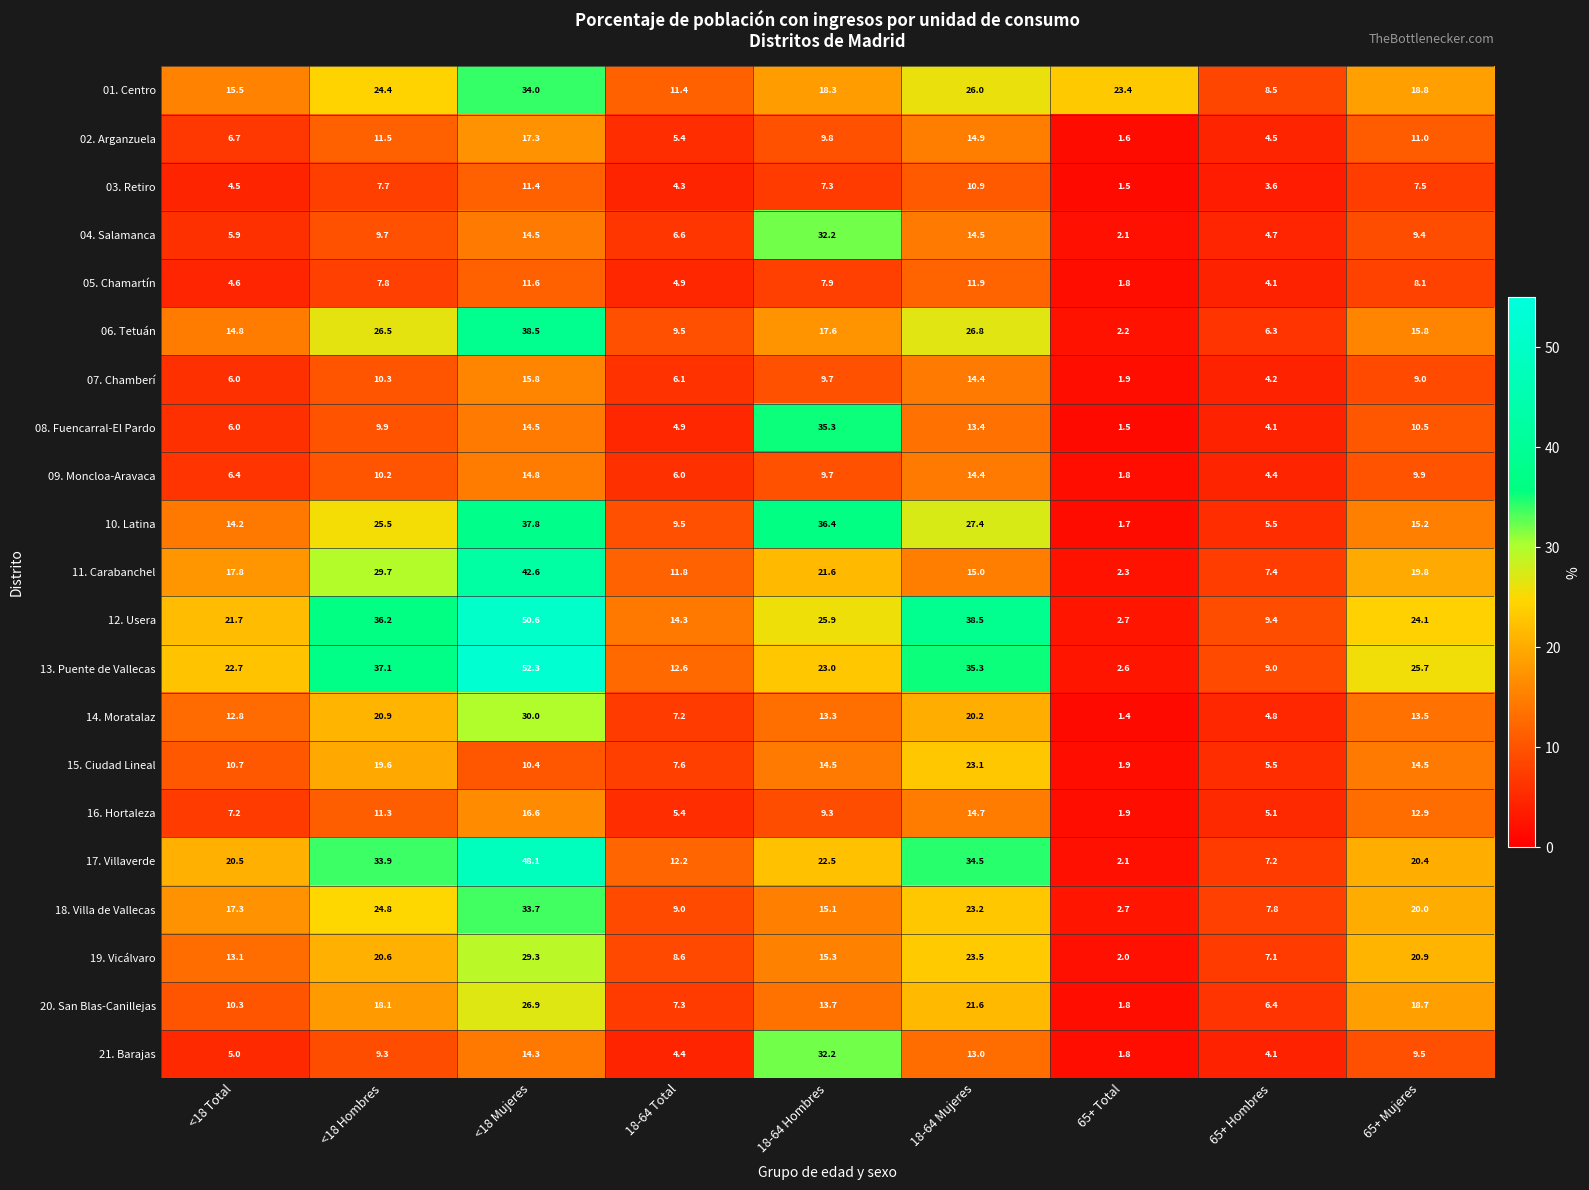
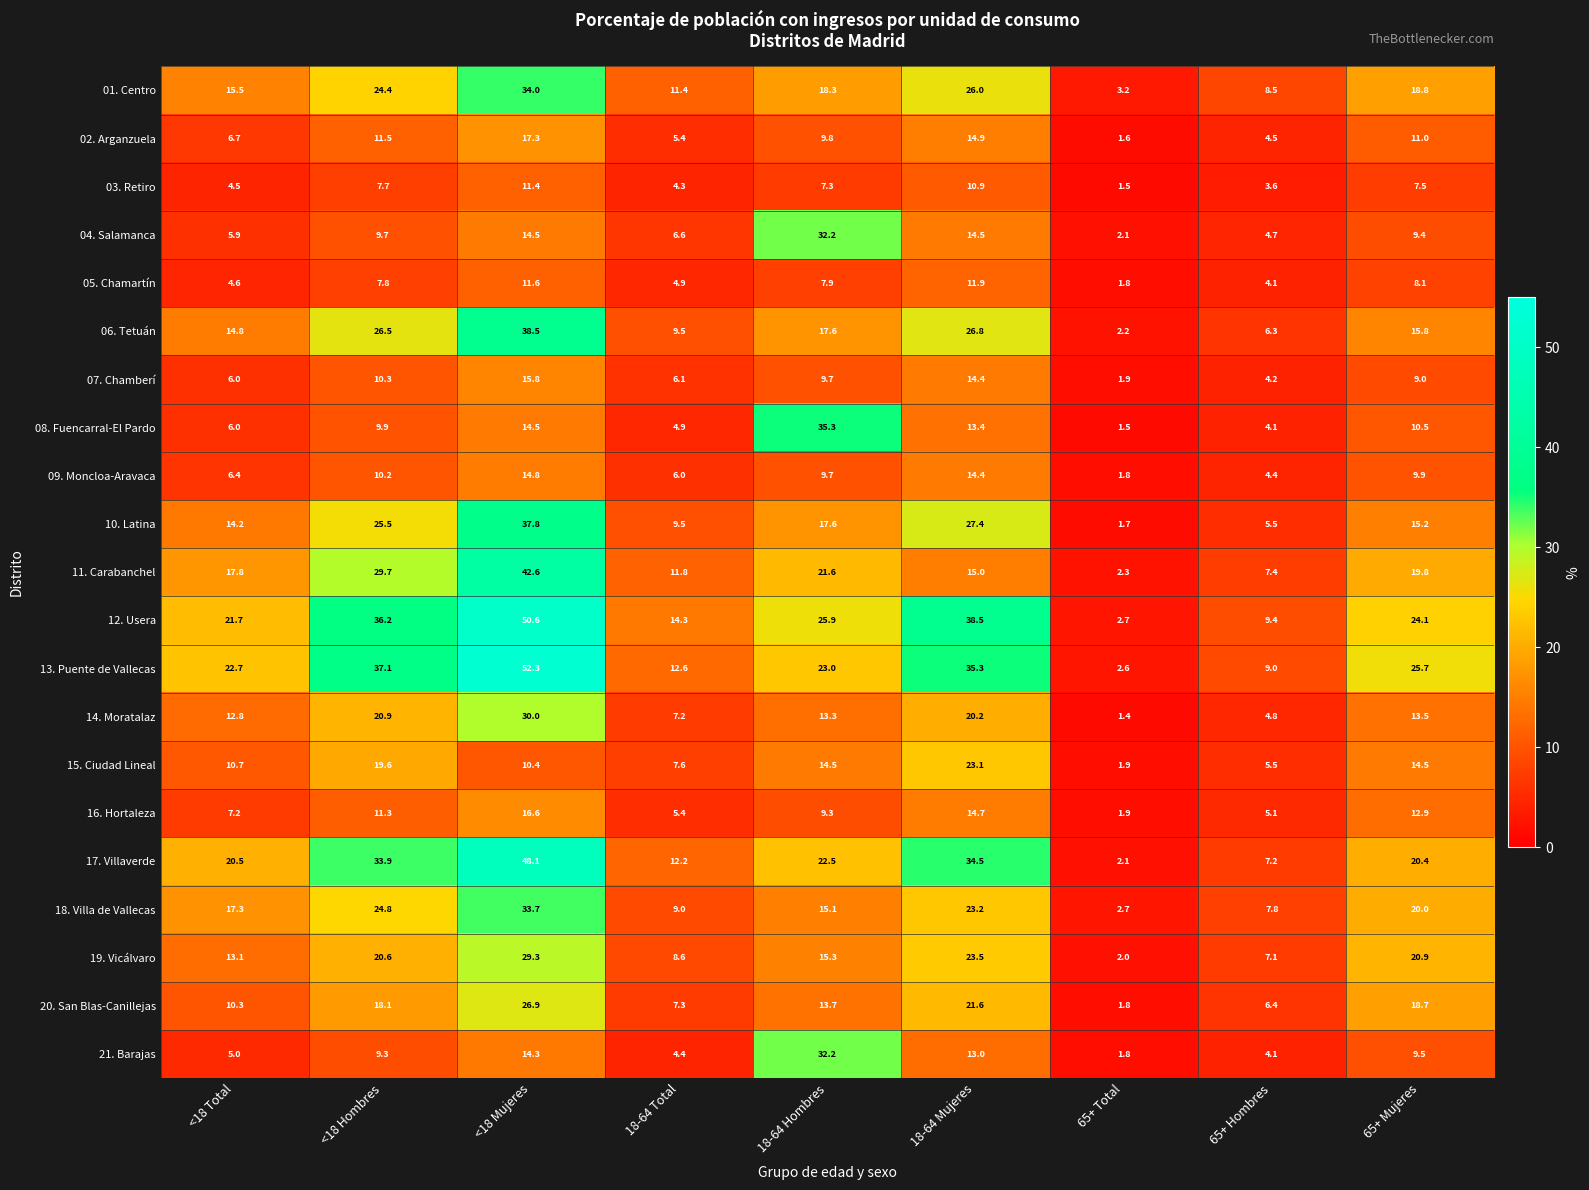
  {
    "01. Centro": {
      "<18 Total": 15.5,
      "<18 Hombres": 24.4,
      "<18 Mujeres": 34.0,
      "18-64 Total": 11.4,
      "18-64 Hombres": 18.3,
      "18-64 Mujeres": 26.0,
-     "65+ Total": 23.4,
+     "65+ Total": 3.2,
      "65+ Hombres": 8.5,
      "65+ Mujeres": 18.8
    },
    "02. Arganzuela": {
      "<18 Total": 6.7,
      "<18 Hombres": 11.5,
      "<18 Mujeres": 17.3,
      "18-64 Total": 5.4,
      "18-64 Hombres": 9.8,
      "18-64 Mujeres": 14.9,
      "65+ Total": 1.6,
      "65+ Hombres": 4.5,
      "65+ Mujeres": 11.0
    },
    "03. Retiro": {
      "<18 Total": 4.5,
      "<18 Hombres": 7.7,
      "<18 Mujeres": 11.4,
      "18-64 Total": 4.3,
      "18-64 Hombres": 7.3,
      "18-64 Mujeres": 10.9,
      "65+ Total": 1.5,
      "65+ Hombres": 3.6,
      "65+ Mujeres": 7.5
    },
    "04. Salamanca": {
      "<18 Total": 5.9,
      "<18 Hombres": 9.7,
      "<18 Mujeres": 14.5,
      "18-64 Total": 6.6,
      "18-64 Hombres": 32.2,
      "18-64 Mujeres": 14.5,
      "65+ Total": 2.1,
      "65+ Hombres": 4.7,
      "65+ Mujeres": 9.4
    },
    "05. Chamartín": {
      "<18 Total": 4.6,
      "<18 Hombres": 7.8,
      "<18 Mujeres": 11.6,
      "18-64 Total": 4.9,
      "18-64 Hombres": 7.9,
      "18-64 Mujeres": 11.9,
      "65+ Total": 1.8,
      "65+ Hombres": 4.1,
      "65+ Mujeres": 8.1
    },
    "06. Tetuán": {
      "<18 Total": 14.8,
      "<18 Hombres": 26.5,
      "<18 Mujeres": 38.5,
      "18-64 Total": 9.5,
      "18-64 Hombres": 17.6,
      "18-64 Mujeres": 26.8,
      "65+ Total": 2.2,
      "65+ Hombres": 6.3,
      "65+ Mujeres": 15.8
    },
    "07. Chamberí": {
      "<18 Total": 6.0,
      "<18 Hombres": 10.3,
      "<18 Mujeres": 15.8,
      "18-64 Total": 6.1,
      "18-64 Hombres": 9.7,
      "18-64 Mujeres": 14.4,
      "65+ Total": 1.9,
      "65+ Hombres": 4.2,
      "65+ Mujeres": 9.0
    },
    "08. Fuencarral-El Pardo": {
      "<18 Total": 6.0,
      "<18 Hombres": 9.9,
      "<18 Mujeres": 14.5,
      "18-64 Total": 4.9,
      "18-64 Hombres": 35.3,
      "18-64 Mujeres": 13.4,
      "65+ Total": 1.5,
      "65+ Hombres": 4.1,
      "65+ Mujeres": 10.5
    },
    "09. Moncloa-Aravaca": {
      "<18 Total": 6.4,
      "<18 Hombres": 10.2,
      "<18 Mujeres": 14.8,
      "18-64 Total": 6.0,
      "18-64 Hombres": 9.7,
      "18-64 Mujeres": 14.4,
      "65+ Total": 1.8,
      "65+ Hombres": 4.4,
      "65+ Mujeres": 9.9
    },
    "10. Latina": {
      "<18 Total": 14.2,
      "<18 Hombres": 25.5,
      "<18 Mujeres": 37.8,
      "18-64 Total": 9.5,
-     "18-64 Hombres": 36.4,
+     "18-64 Hombres": 17.6,
      "18-64 Mujeres": 27.4,
      "65+ Total": 1.7,
      "65+ Hombres": 5.5,
      "65+ Mujeres": 15.2
    },
    "11. Carabanchel": {
      "<18 Total": 17.8,
      "<18 Hombres": 29.7,
      "<18 Mujeres": 42.6,
      "18-64 Total": 11.8,
      "18-64 Hombres": 21.6,
      "18-64 Mujeres": 15.0,
      "65+ Total": 2.3,
      "65+ Hombres": 7.4,
      "65+ Mujeres": 19.8
    },
    "12. Usera": {
      "<18 Total": 21.7,
      "<18 Hombres": 36.2,
      "<18 Mujeres": 50.6,
      "18-64 Total": 14.3,
      "18-64 Hombres": 25.9,
      "18-64 Mujeres": 38.5,
      "65+ Total": 2.7,
      "65+ Hombres": 9.4,
      "65+ Mujeres": 24.1
    },
    "13. Puente de Vallecas": {
      "<18 Total": 22.7,
      "<18 Hombres": 37.1,
      "<18 Mujeres": 52.3,
      "18-64 Total": 12.6,
      "18-64 Hombres": 23.0,
      "18-64 Mujeres": 35.3,
      "65+ Total": 2.6,
      "65+ Hombres": 9.0,
      "65+ Mujeres": 25.7
    },
    "14. Moratalaz": {
      "<18 Total": 12.8,
      "<18 Hombres": 20.9,
      "<18 Mujeres": 30.0,
      "18-64 Total": 7.2,
      "18-64 Hombres": 13.3,
      "18-64 Mujeres": 20.2,
      "65+ Total": 1.4,
      "65+ Hombres": 4.8,
      "65+ Mujeres": 13.5
    },
    "15. Ciudad Lineal": {
      "<18 Total": 10.7,
      "<18 Hombres": 19.6,
      "<18 Mujeres": 10.4,
      "18-64 Total": 7.6,
      "18-64 Hombres": 14.5,
      "18-64 Mujeres": 23.1,
      "65+ Total": 1.9,
      "65+ Hombres": 5.5,
      "65+ Mujeres": 14.5
    },
    "16. Hortaleza": {
      "<18 Total": 7.2,
      "<18 Hombres": 11.3,
      "<18 Mujeres": 16.6,
      "18-64 Total": 5.4,
      "18-64 Hombres": 9.3,
      "18-64 Mujeres": 14.7,
      "65+ Total": 1.9,
      "65+ Hombres": 5.1,
      "65+ Mujeres": 12.9
    },
    "17. Villaverde": {
      "<18 Total": 20.5,
      "<18 Hombres": 33.9,
      "<18 Mujeres": 48.1,
      "18-64 Total": 12.2,
      "18-64 Hombres": 22.5,
      "18-64 Mujeres": 34.5,
      "65+ Total": 2.1,
      "65+ Hombres": 7.2,
      "65+ Mujeres": 20.4
    },
    "18. Villa de Vallecas": {
      "<18 Total": 17.3,
      "<18 Hombres": 24.8,
      "<18 Mujeres": 33.7,
      "18-64 Total": 9.0,
      "18-64 Hombres": 15.1,
      "18-64 Mujeres": 23.2,
      "65+ Total": 2.7,
      "65+ Hombres": 7.8,
      "65+ Mujeres": 20.0
    },
    "19. Vicálvaro": {
      "<18 Total": 13.1,
      "<18 Hombres": 20.6,
      "<18 Mujeres": 29.3,
      "18-64 Total": 8.6,
      "18-64 Hombres": 15.3,
      "18-64 Mujeres": 23.5,
      "65+ Total": 2.0,
      "65+ Hombres": 7.1,
      "65+ Mujeres": 20.9
    },
    "20. San Blas-Canillejas": {
      "<18 Total": 10.3,
      "<18 Hombres": 18.1,
      "<18 Mujeres": 26.9,
      "18-64 Total": 7.3,
      "18-64 Hombres": 13.7,
      "18-64 Mujeres": 21.6,
      "65+ Total": 1.8,
      "65+ Hombres": 6.4,
      "65+ Mujeres": 18.7
    },
    "21. Barajas": {
      "<18 Total": 5.0,
      "<18 Hombres": 9.3,
      "<18 Mujeres": 14.3,
      "18-64 Total": 4.4,
      "18-64 Hombres": 32.2,
      "18-64 Mujeres": 13.0,
      "65+ Total": 1.8,
      "65+ Hombres": 4.1,
      "65+ Mujeres": 9.5
    }
  }
